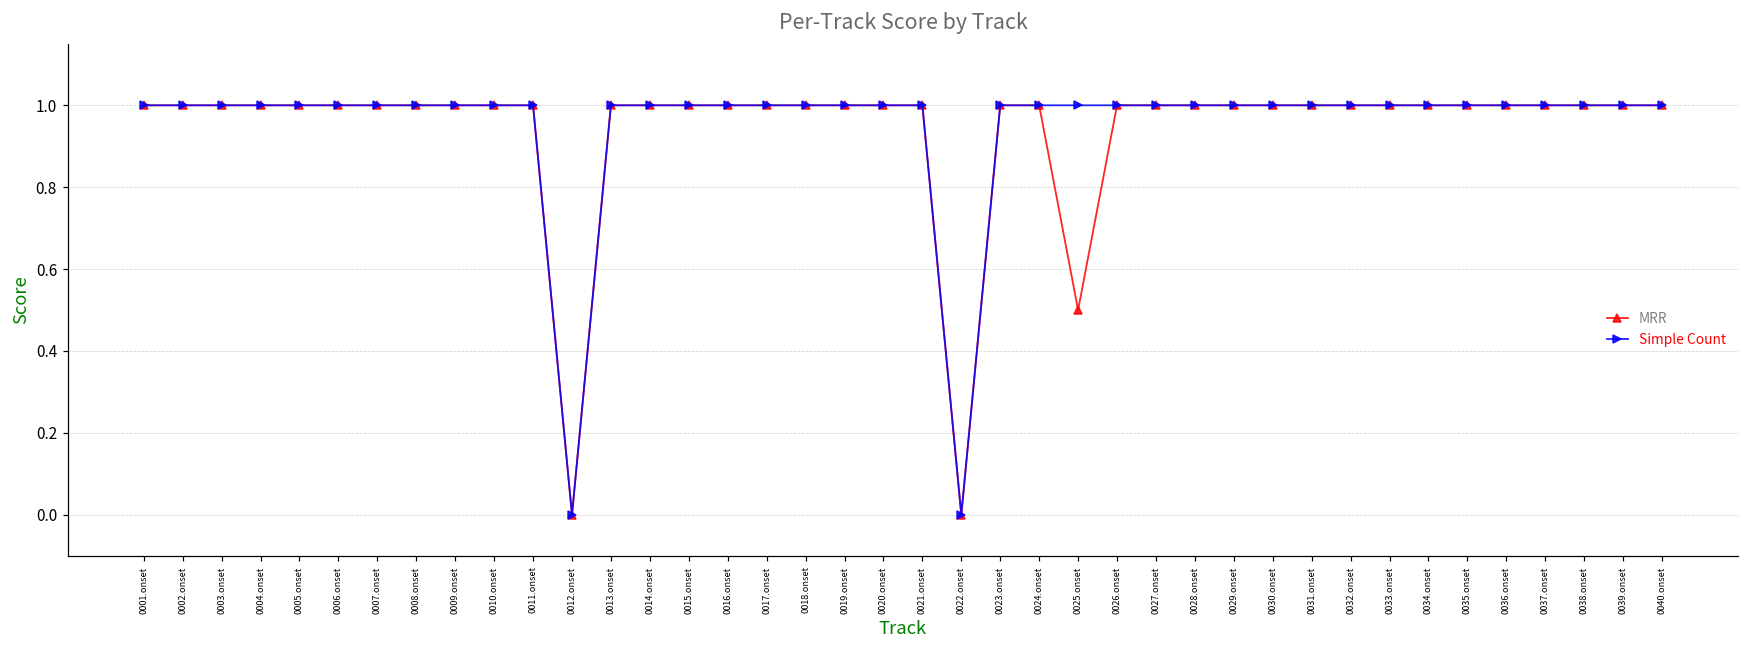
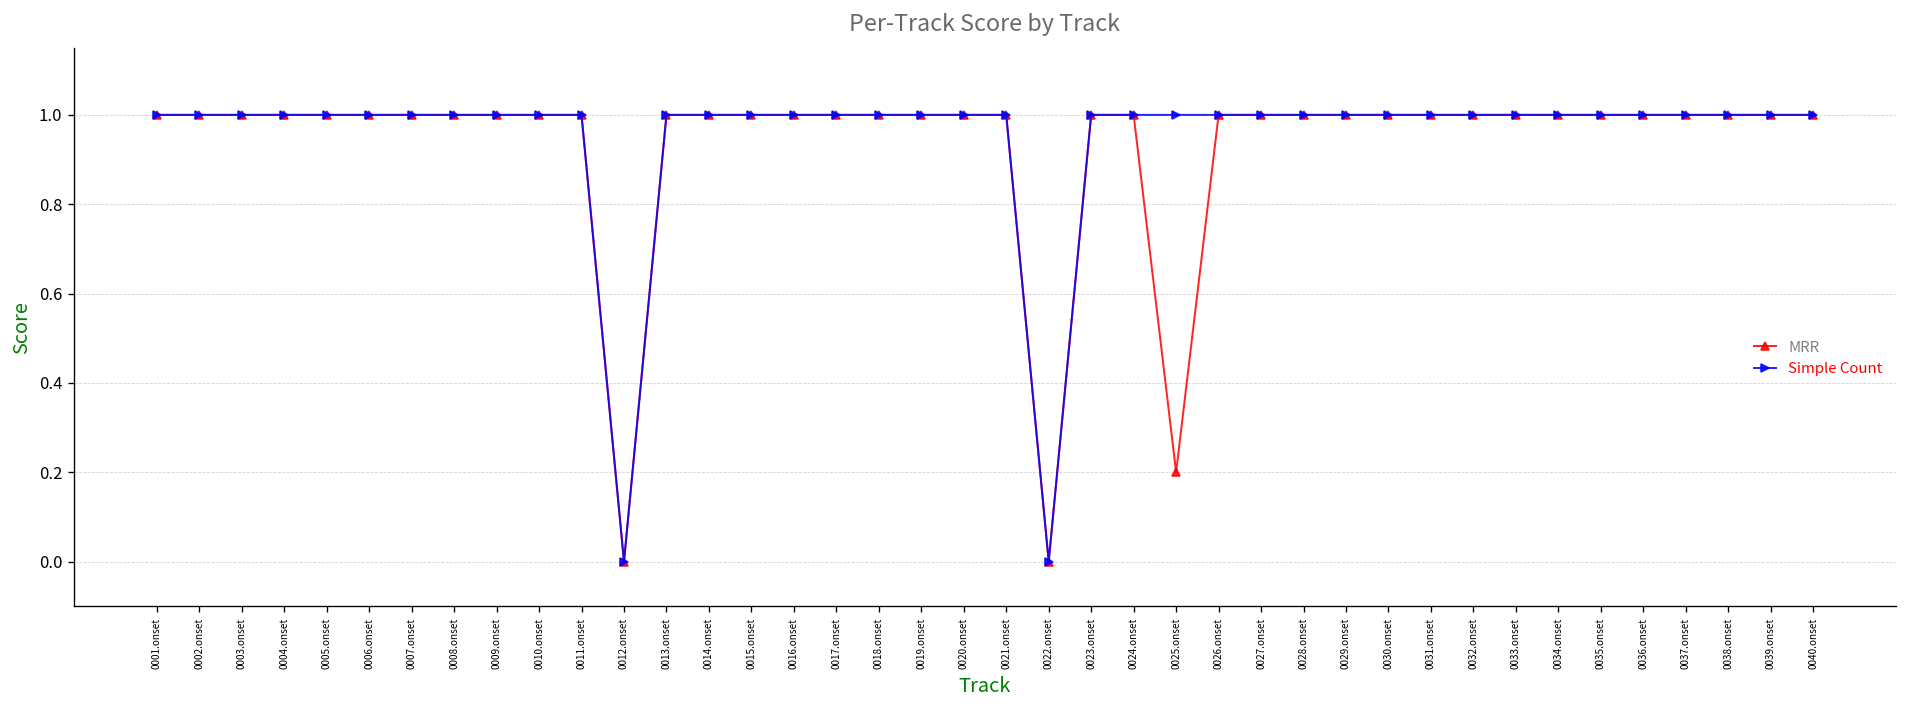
  {
    "MRR": {
-     "0025.onset": 0.5
+     "0025.onset": 0.2
    },
    "Simple Count": {
      "0025.onset": 1.0
    }
  }
